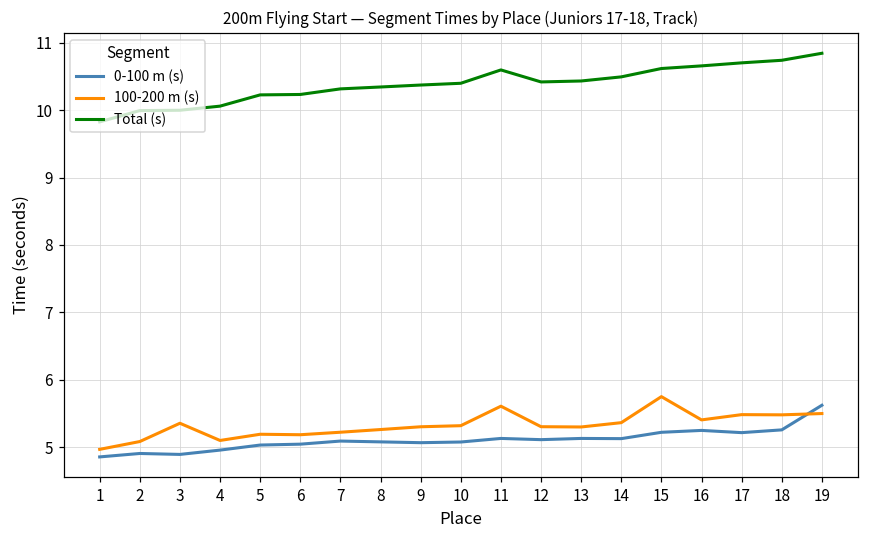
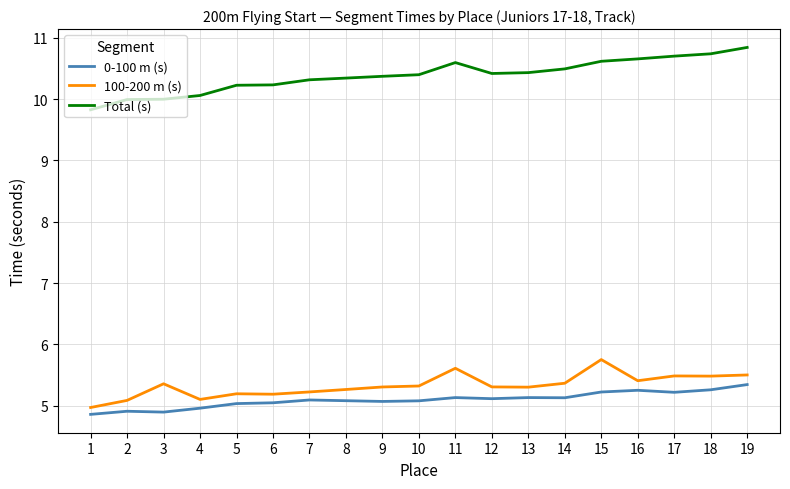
  {
    "0-100 m (s)": {
      "1": 4.9,
      "2": 4.9,
      "3": 4.9,
      "4": 5.0,
      "5": 5.0,
      "6": 5.0,
      "7": 5.1,
      "8": 5.1,
      "9": 5.1,
      "10": 5.1,
      "11": 5.1,
      "12": 5.1,
      "13": 5.1,
      "14": 5.1,
      "15": 5.2,
      "16": 5.3,
      "17": 5.2,
      "18": 5.3,
-     "19": 5.6
+     "19": 5.3
    },
    "100-200 m (s)": {
      "1": 5.0,
      "2": 5.1,
      "3": 5.4,
      "4": 5.1,
      "5": 5.2,
      "6": 5.2,
      "7": 5.2,
      "8": 5.3,
      "9": 5.3,
      "10": 5.3,
      "11": 5.6,
      "12": 5.3,
      "13": 5.3,
      "14": 5.4,
      "15": 5.8,
      "16": 5.4,
      "17": 5.5,
      "18": 5.5,
      "19": 5.5
    },
    "Total (s)": {
      "4": 10.1,
      "5": 10.2,
      "6": 10.2,
      "7": 10.3,
      "8": 10.3,
      "9": 10.4,
      "10": 10.4,
      "11": 10.6,
      "12": 10.4,
      "13": 10.4,
      "14": 10.5,
      "15": 10.6,
      "16": 10.7,
      "17": 10.7,
      "18": 10.7,
      "19": 10.8
    }
  }
